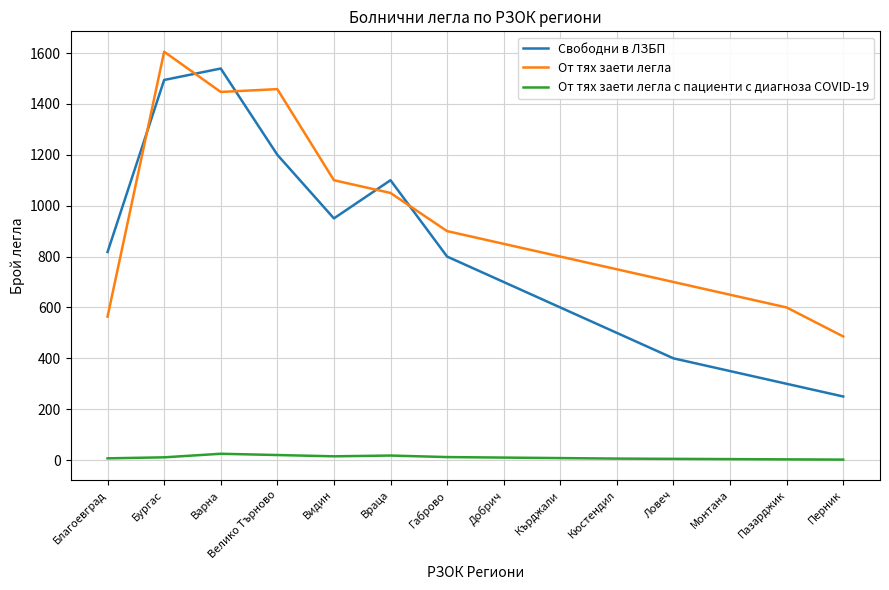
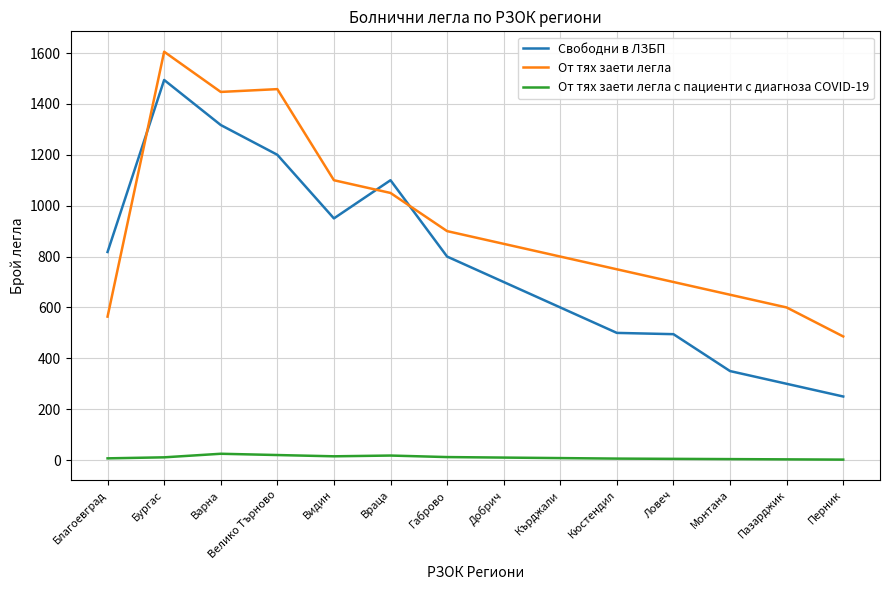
  {
    "Свободни в ЛЗБП": {
      "Благоевград": 820,
      "Бургас": 1490,
-     "Варна": 1540,
+     "Варна": 1320,
      "Велико Търново": 1200,
      "Видин": 950,
      "Враца": 1100,
      "Габрово": 800,
      "Добрич": 700,
      "Кърджали": 600,
      "Кюстендил": 500,
-     "Ловеч": 400,
+     "Ловеч": 500,
      "Монтана": 350,
      "Пазарджик": 300,
      "Перник": 250
    },
    "От тях заети легла": {
      "Благоевград": 560,
      "Бургас": 1610,
      "Варна": 1450,
      "Велико Търново": 1460,
      "Видин": 1100,
      "Враца": 1050,
      "Габрово": 900,
      "Добрич": 850,
      "Кърджали": 800,
      "Кюстендил": 750,
      "Ловеч": 700,
      "Монтана": 650,
      "Пазарджик": 600,
      "Перник": 490
    },
    "От тях заети легла с пациенти с диагноза COVID-19": {
      "Благоевград": 10,
      "Бургас": 10,
      "Варна": 30,
      "Велико Търново": 20,
      "Видин": 20,
      "Враца": 20,
      "Габрово": 10,
      "Добрич": 10,
      "Кърджали": 10,
      "Кюстендил": 10,
      "Ловеч": 10,
      "Монтана": 0,
      "Пазарджик": 0,
      "Перник": 0
    }
  }
